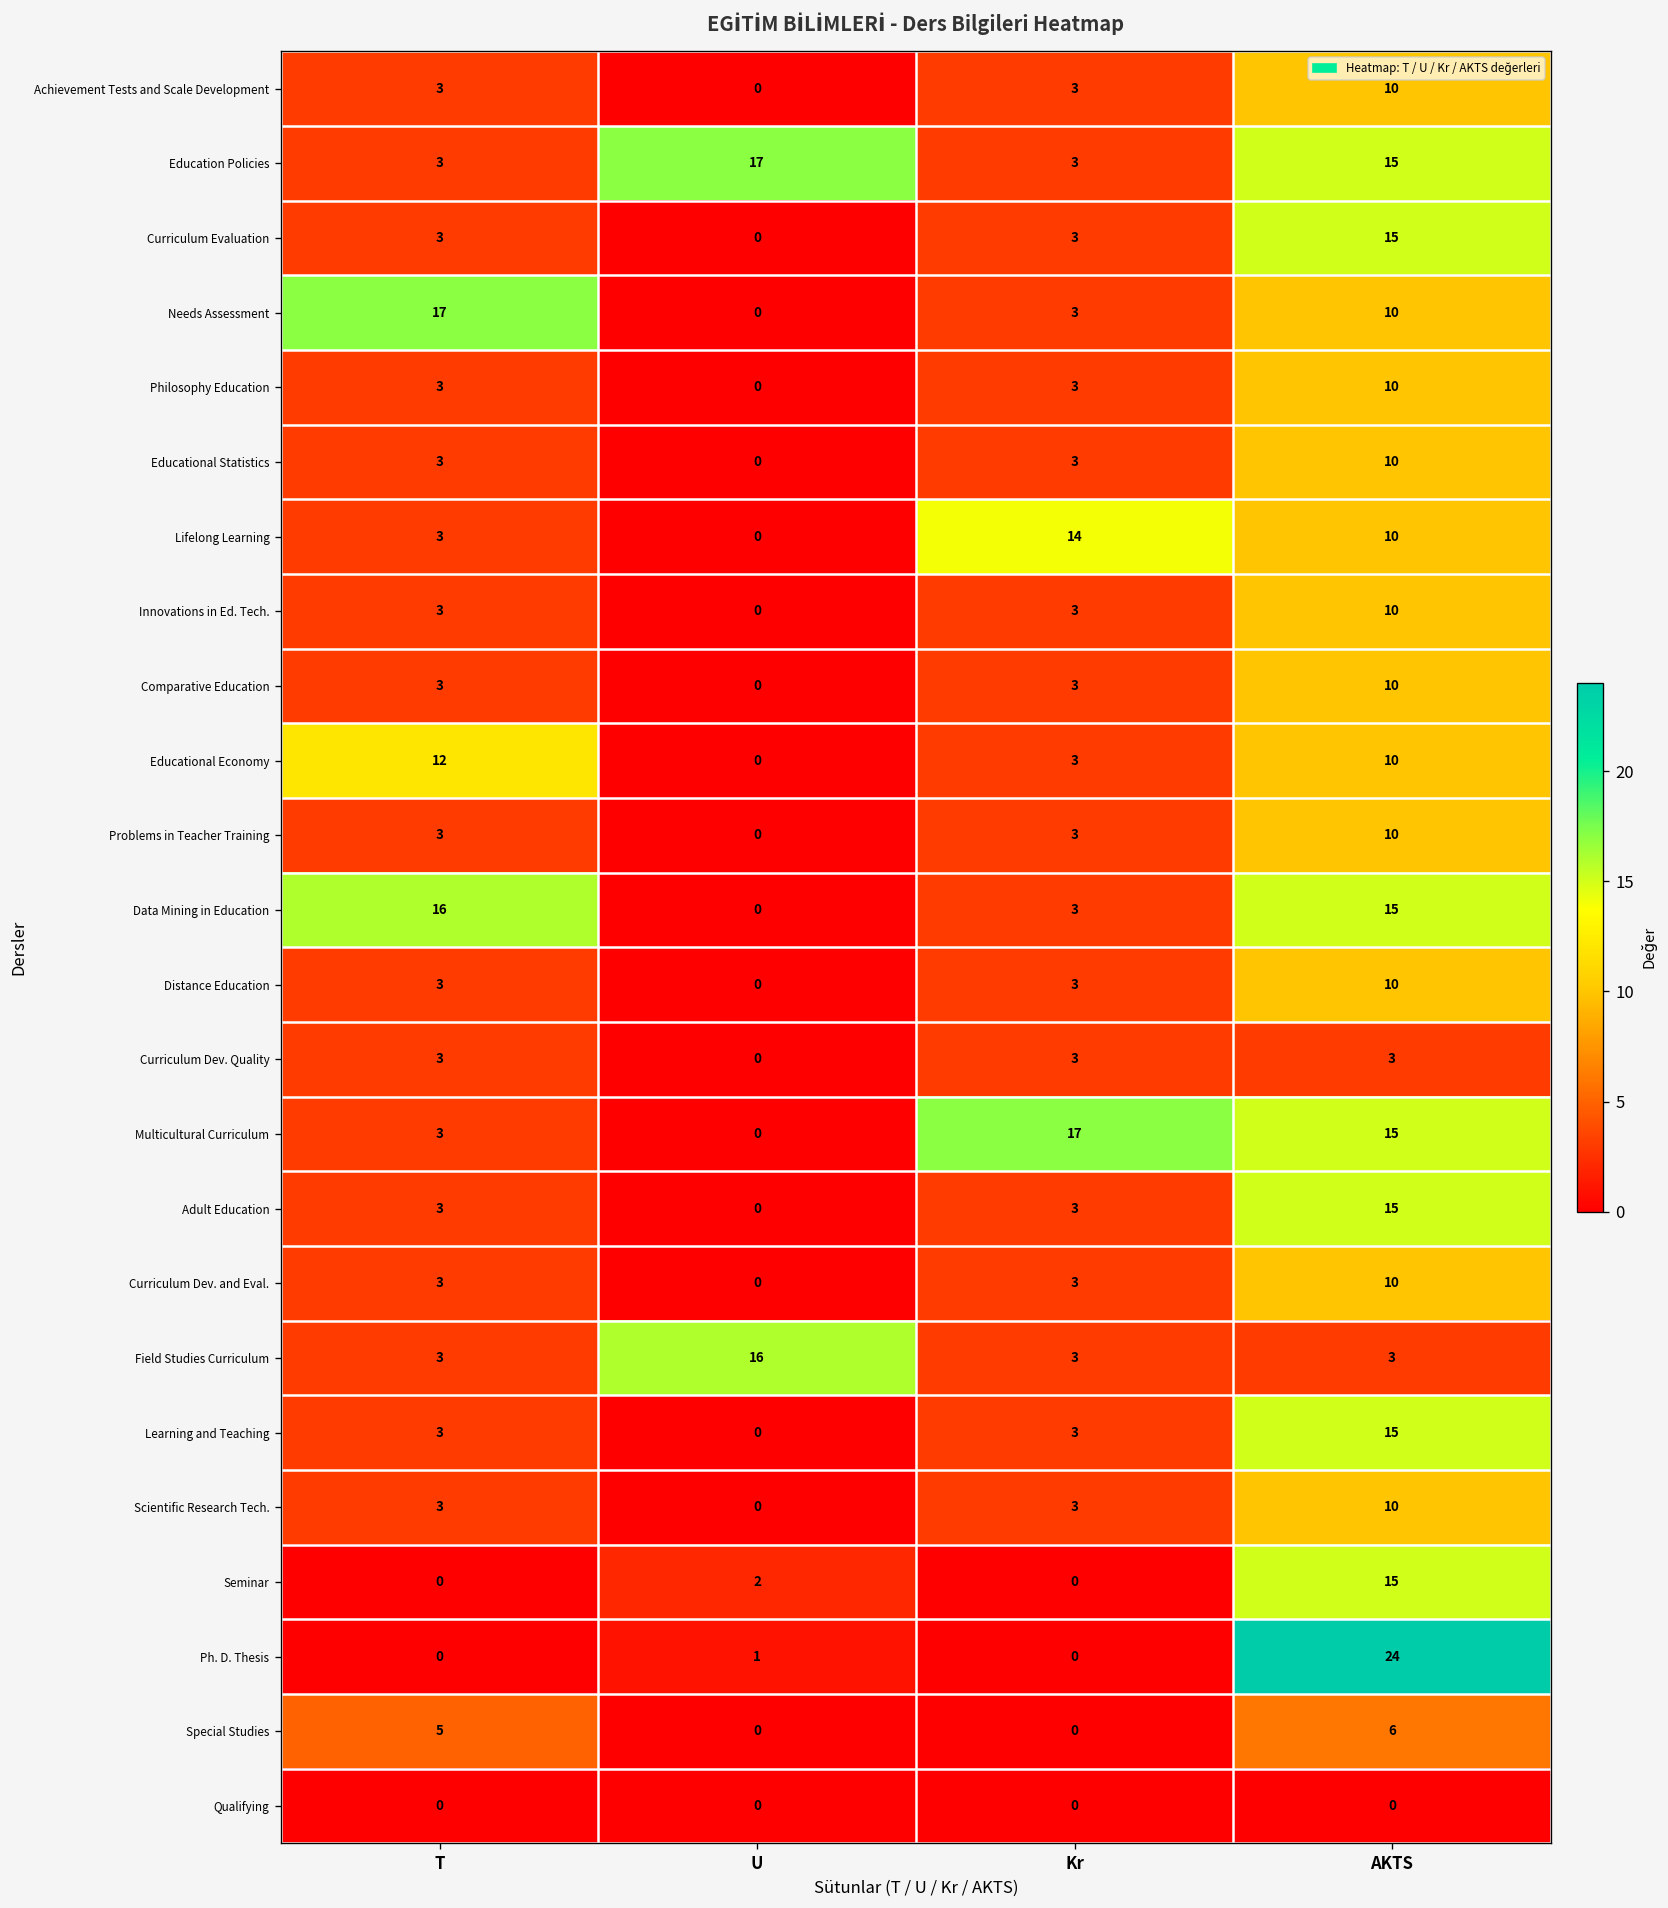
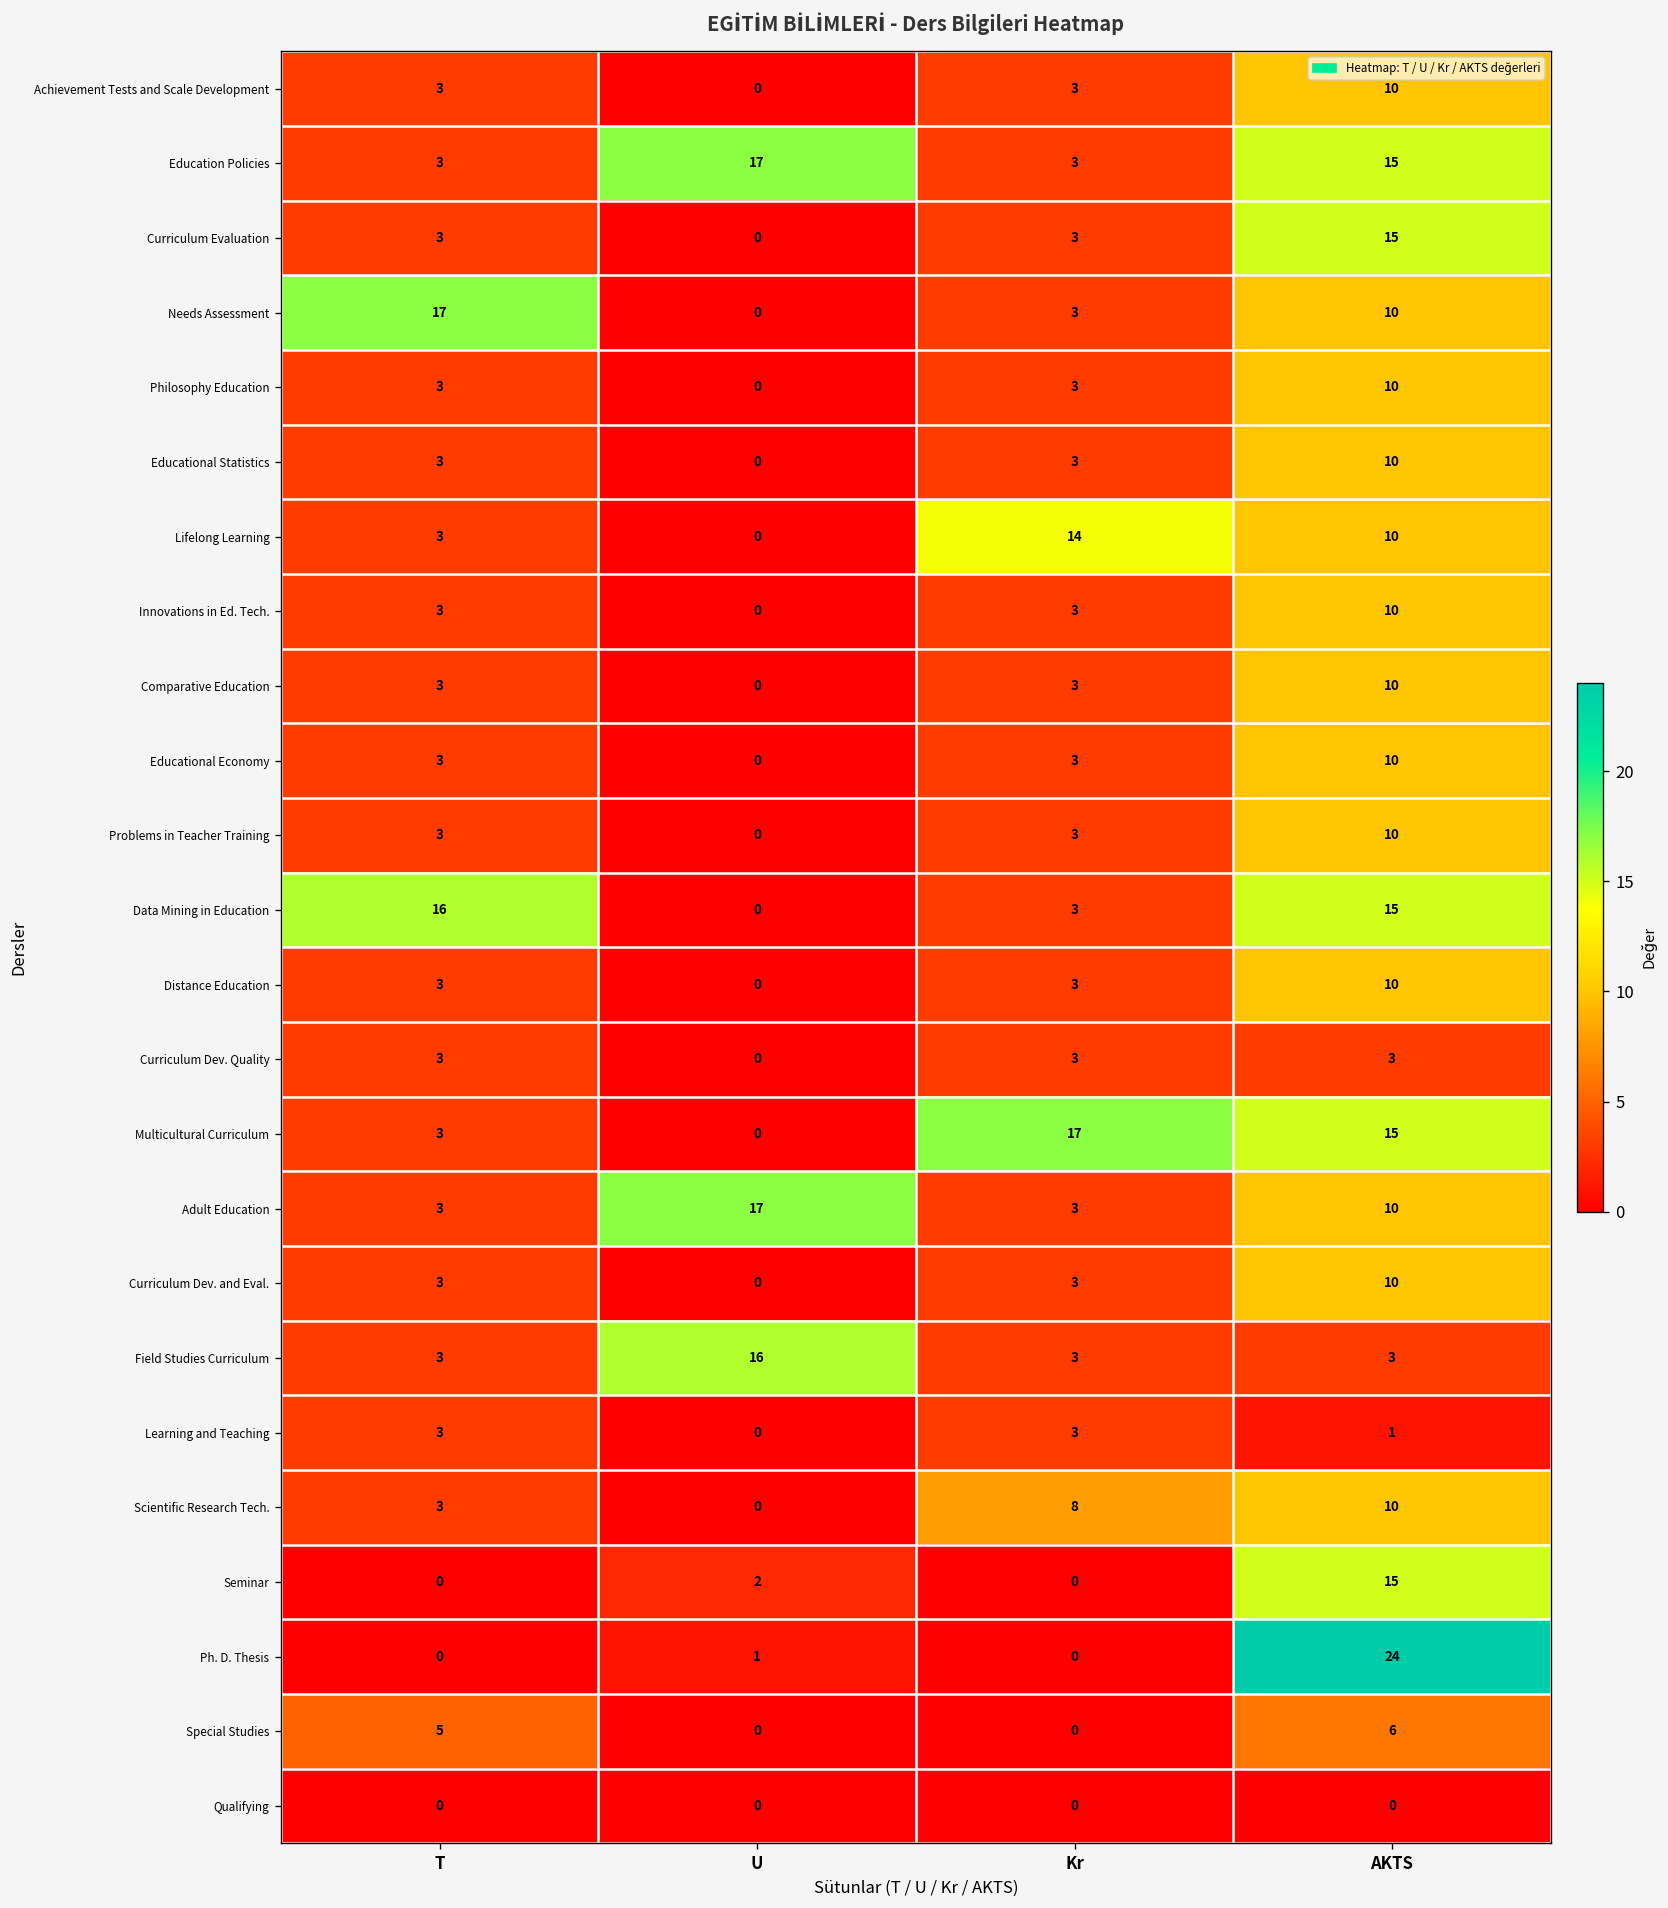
  {
    "Achievement Tests and Scale Development": {
      "T": 3,
      "U": 0,
      "Kr": 3,
      "AKTS": 10
    },
    "Education Policies": {
      "T": 3,
      "U": 17,
      "Kr": 3,
      "AKTS": 15
    },
    "Curriculum Evaluation": {
      "T": 3,
      "U": 0,
      "Kr": 3,
      "AKTS": 15
    },
    "Needs Assessment": {
      "T": 17,
      "U": 0,
      "Kr": 3,
      "AKTS": 10
    },
    "Philosophy Education": {
      "T": 3,
      "U": 0,
      "Kr": 3,
      "AKTS": 10
    },
    "Educational Statistics": {
      "T": 3,
      "U": 0,
      "Kr": 3,
      "AKTS": 10
    },
    "Lifelong Learning": {
      "T": 3,
      "U": 0,
      "Kr": 14,
      "AKTS": 10
    },
    "Innovations in Ed. Tech.": {
      "T": 3,
      "U": 0,
      "Kr": 3,
      "AKTS": 10
    },
    "Comparative Education": {
      "T": 3,
      "U": 0,
      "Kr": 3,
      "AKTS": 10
    },
    "Educational Economy": {
-     "T": 12,
+     "T": 3,
      "U": 0,
      "Kr": 3,
      "AKTS": 10
    },
    "Problems in Teacher Training": {
      "T": 3,
      "U": 0,
      "Kr": 3,
      "AKTS": 10
    },
    "Data Mining in Education": {
      "T": 16,
      "U": 0,
      "Kr": 3,
      "AKTS": 15
    },
    "Distance Education": {
      "T": 3,
      "U": 0,
      "Kr": 3,
      "AKTS": 10
    },
    "Curriculum Dev. Quality": {
      "T": 3,
      "U": 0,
      "Kr": 3,
      "AKTS": 3
    },
    "Multicultural Curriculum": {
      "T": 3,
      "U": 0,
      "Kr": 17,
      "AKTS": 15
    },
    "Adult Education": {
      "T": 3,
-     "U": 0,
+     "U": 17,
      "Kr": 3,
-     "AKTS": 15
+     "AKTS": 10
    },
    "Curriculum Dev. and Eval.": {
      "T": 3,
      "U": 0,
      "Kr": 3,
      "AKTS": 10
    },
    "Field Studies Curriculum": {
      "T": 3,
      "U": 16,
      "Kr": 3,
      "AKTS": 3
    },
    "Learning and Teaching": {
      "T": 3,
      "U": 0,
      "Kr": 3,
-     "AKTS": 15
+     "AKTS": 1
    },
    "Scientific Research Tech.": {
      "T": 3,
      "U": 0,
-     "Kr": 3,
+     "Kr": 8,
      "AKTS": 10
    },
    "Seminar": {
      "T": 0,
      "U": 2,
      "Kr": 0,
      "AKTS": 15
    },
    "Ph. D. Thesis": {
      "T": 0,
      "U": 1,
      "Kr": 0,
      "AKTS": 24
    },
    "Special Studies": {
      "T": 5,
      "U": 0,
      "Kr": 0,
      "AKTS": 6
    },
    "Qualifying": {
      "T": 0,
      "U": 0,
      "Kr": 0,
      "AKTS": 0
    }
  }
